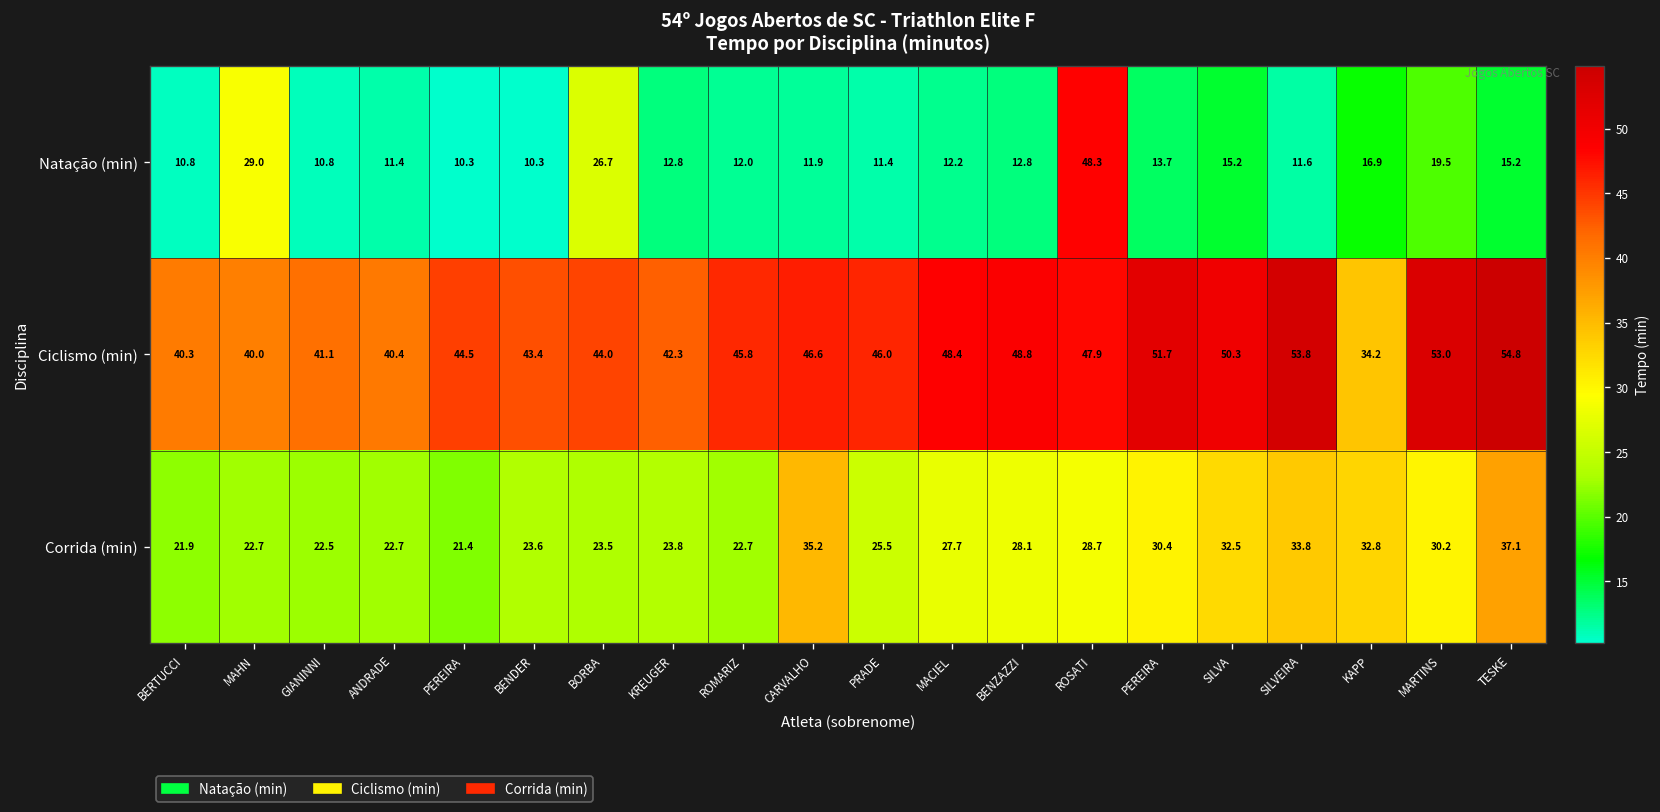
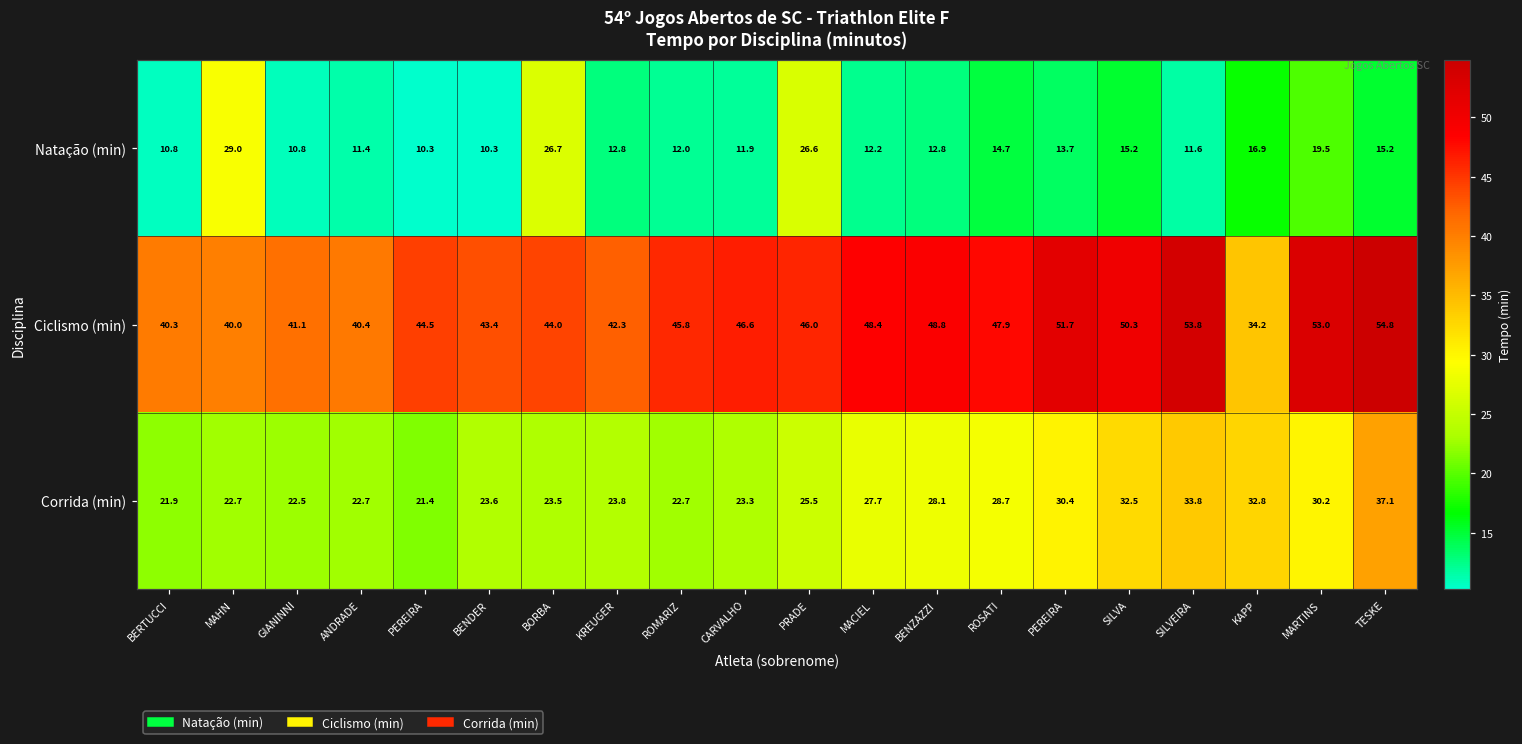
  {
    "Natação (min)": {
      "BERTUCCI": 10.8,
      "MAHN": 29.0,
      "GIANINNI": 10.8,
      "ANDRADE": 11.4,
      "BENDER": 10.3,
      "BORBA": 26.7,
      "KREUGER": 12.8,
      "ROMARIZ": 12.0,
      "CARVALHO": 11.9,
-     "PRADE": 11.4,
+     "PRADE": 26.6,
      "MACIEL": 12.2,
      "BENZAZZI": 12.8,
-     "ROSATI": 48.3,
+     "ROSATI": 14.7,
      "SILVA": 15.2,
      "SILVEIRA": 11.6,
      "KAPP": 16.9,
      "MARTINS": 19.5
    },
    "Ciclismo (min)": {
      "BERTUCCI": 40.3,
      "MAHN": 40.0,
      "GIANINNI": 41.1,
      "ANDRADE": 40.4,
      "BENDER": 43.4,
      "BORBA": 44.0,
      "KREUGER": 42.3,
      "ROMARIZ": 45.8,
      "CARVALHO": 46.6,
      "PRADE": 46.0,
      "MACIEL": 48.4,
      "BENZAZZI": 48.8,
      "ROSATI": 47.9,
      "SILVA": 50.3,
      "SILVEIRA": 53.8,
      "KAPP": 34.2,
      "MARTINS": 53.0,
      "TESKE": 54.8
    },
    "Corrida (min)": {
      "BERTUCCI": 21.9,
      "MAHN": 22.7,
      "GIANINNI": 22.5,
      "ANDRADE": 22.7,
      "BENDER": 23.6,
      "BORBA": 23.5,
      "KREUGER": 23.8,
      "ROMARIZ": 22.7,
-     "CARVALHO": 35.2,
+     "CARVALHO": 23.3,
      "PRADE": 25.5,
      "MACIEL": 27.7,
      "BENZAZZI": 28.1,
      "ROSATI": 28.7,
      "SILVA": 32.5,
      "SILVEIRA": 33.8,
      "KAPP": 32.8,
      "MARTINS": 30.2,
      "TESKE": 37.1
    }
  }
